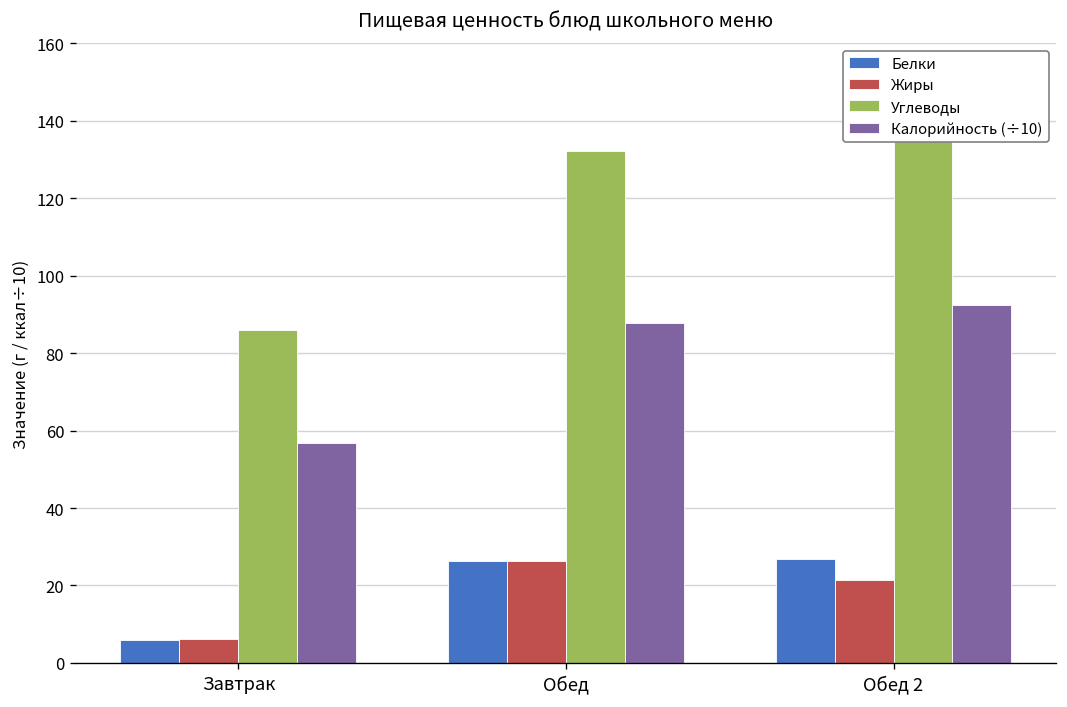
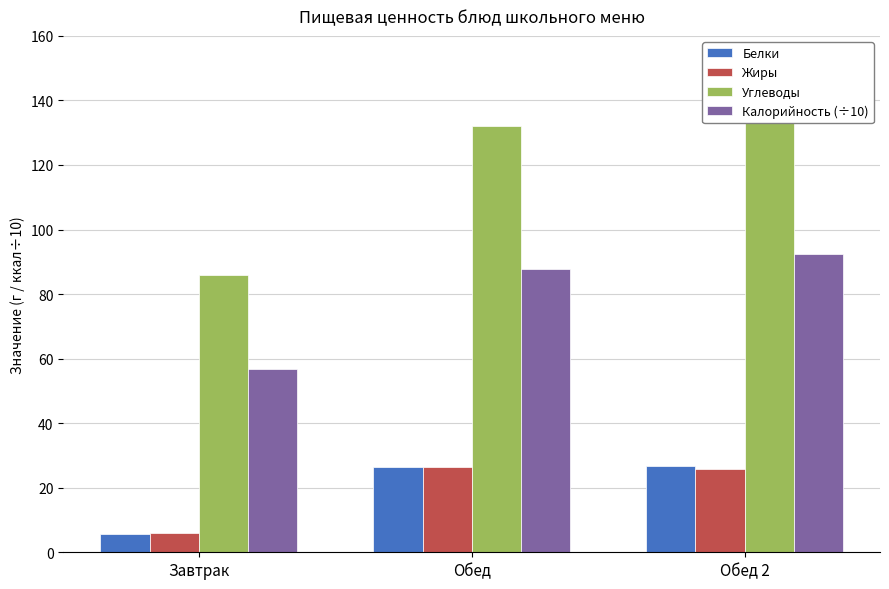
  {
    "Белки": {
      "Завтрак": 6,
      "Обед": 26,
      "Обед 2": 27
    },
    "Жиры": {
      "Завтрак": 6,
      "Обед": 26,
-     "Обед 2": 21
+     "Обед 2": 26
    },
    "Углеводы": {
      "Завтрак": 86,
      "Обед": 132
    },
    "Калорийность (÷10)": {
      "Завтрак": 57,
      "Обед": 88,
      "Обед 2": 92
    }
  }
